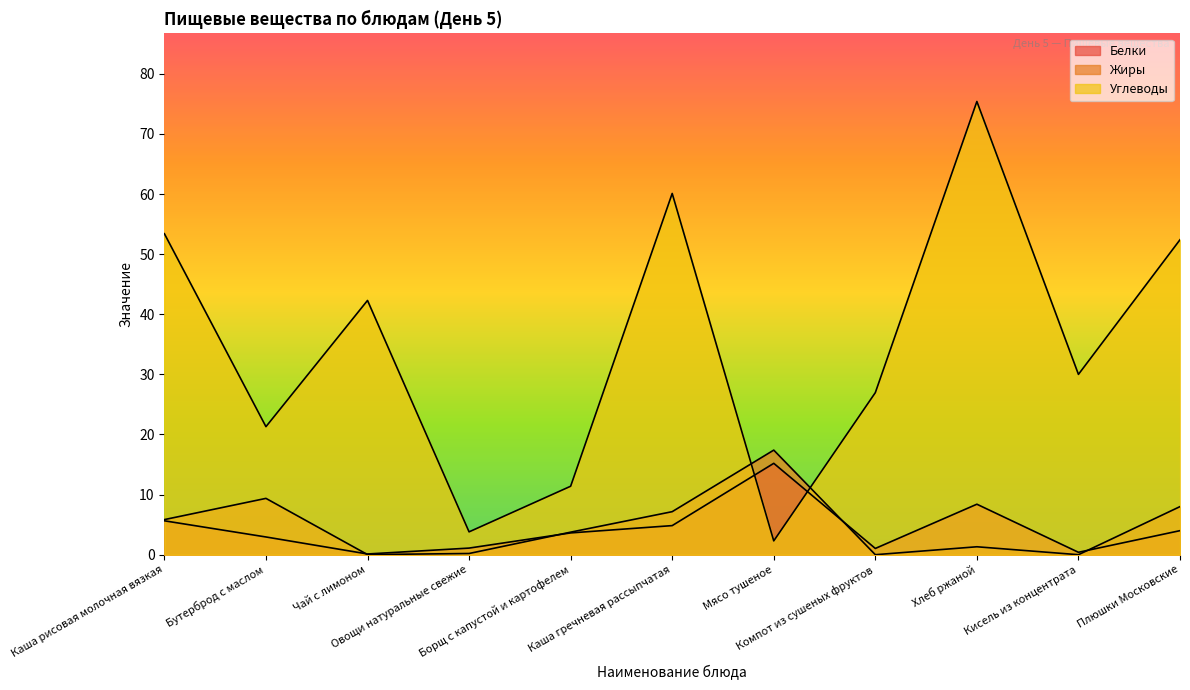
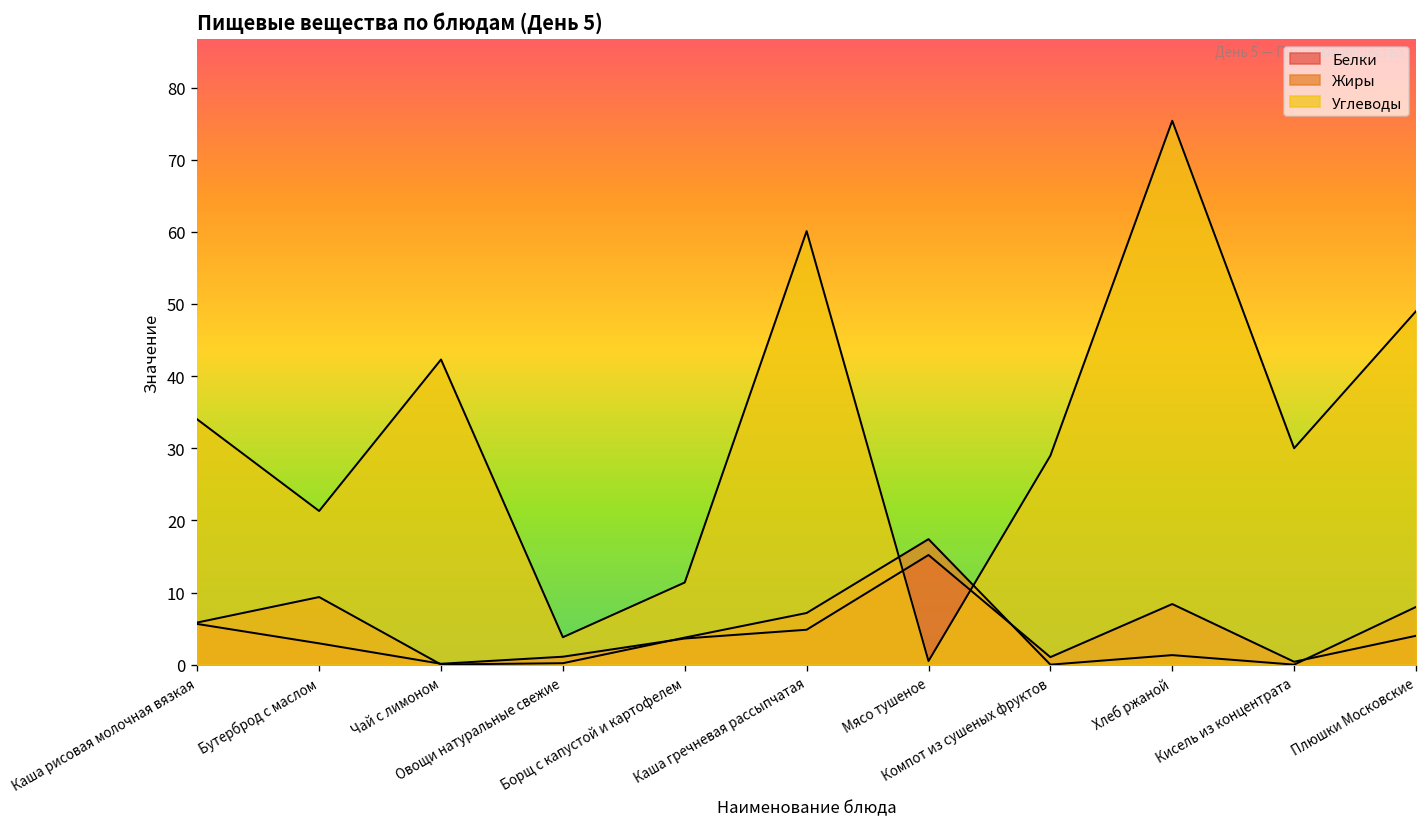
  {
    "Углеводы": {
-     "Каша рисовая молочная вязкая": 53,
+     "Каша рисовая молочная вязкая": 34,
      "Бутерброд с маслом": 21,
      "Чай с лимоном": 42,
      "Овощи натуральные свежие": 4,
      "Борщ с капустой и картофелем": 11,
      "Каша гречневая рассыпчатая": 60,
-     "Мясо тушеное": 2,
-     "Компот из сушеных фруктов": 27,
+     "Мясо тушеное": 1,
+     "Компот из сушеных фруктов": 29,
      "Хлеб ржаной": 75,
      "Кисель из концентрата": 30,
-     "Плюшки Московские": 52
+     "Плюшки Московские": 49
    }
  }
